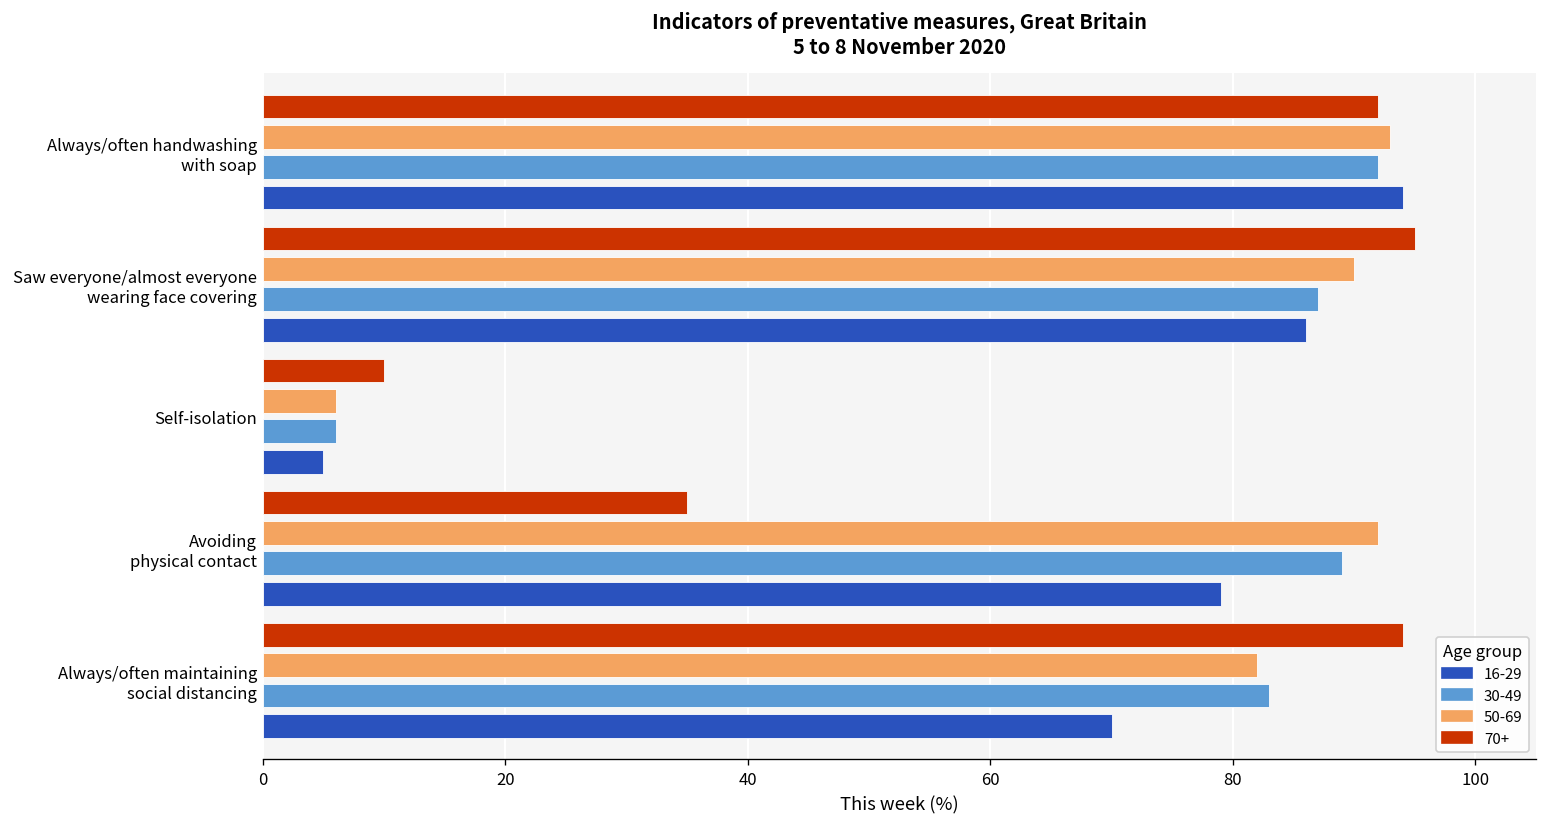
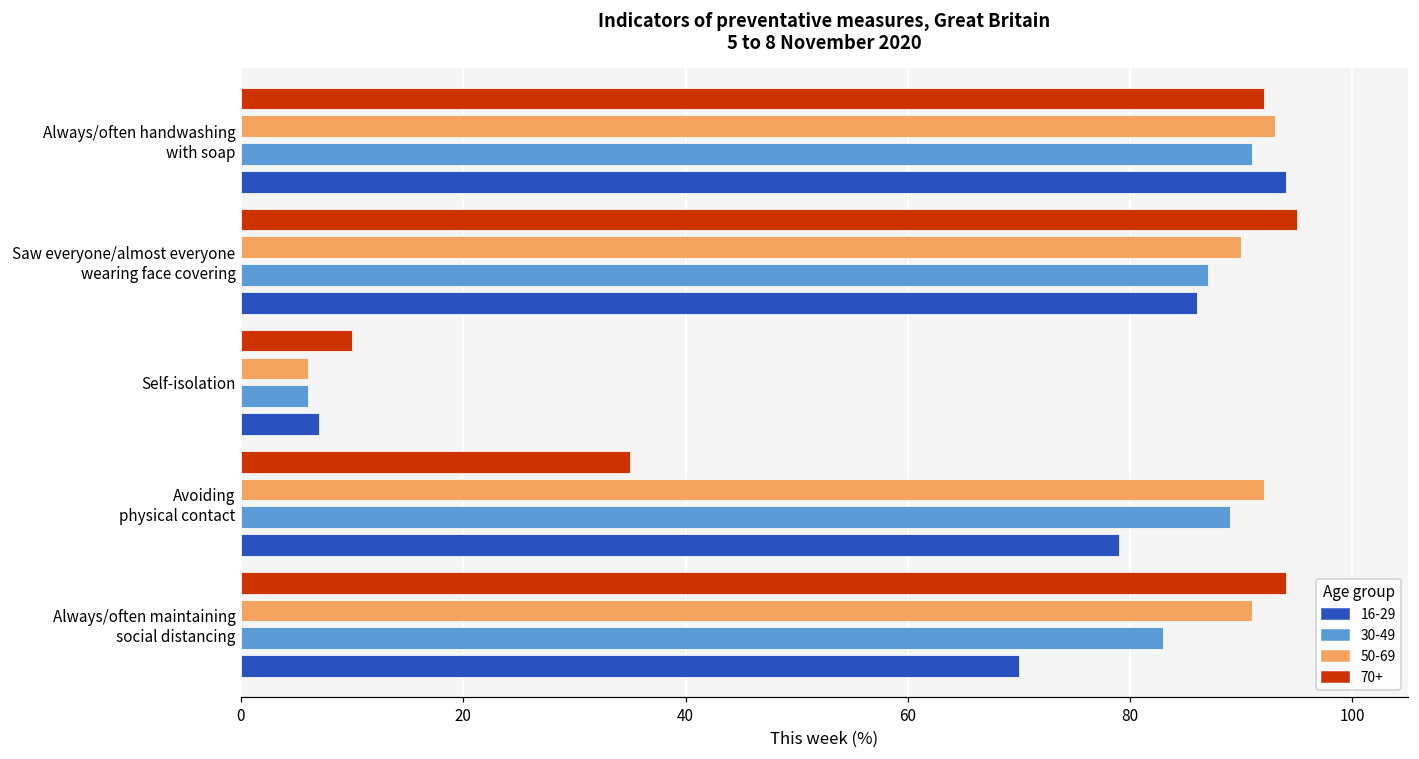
  {
    "16-29": {
      "Always/often handwashing with soap": 94,
      "Saw everyone/almost everyone wearing face covering": 86,
-     "Self-isolation": 5,
+     "Self-isolation": 7,
      "Avoiding physical contact": 79,
      "Always/often maintaining social distancing": 70
    },
    "30-49": {
-     "Always/often handwashing with soap": 92,
+     "Always/often handwashing with soap": 91,
      "Saw everyone/almost everyone wearing face covering": 87,
      "Self-isolation": 6,
      "Avoiding physical contact": 89,
      "Always/often maintaining social distancing": 83
    },
    "50-69": {
      "Always/often handwashing with soap": 93,
      "Saw everyone/almost everyone wearing face covering": 90,
      "Self-isolation": 6,
      "Avoiding physical contact": 92,
-     "Always/often maintaining social distancing": 82
+     "Always/often maintaining social distancing": 91
    },
    "70+": {
      "Always/often handwashing with soap": 92,
      "Saw everyone/almost everyone wearing face covering": 95,
      "Self-isolation": 10,
      "Avoiding physical contact": 35,
      "Always/often maintaining social distancing": 94
    }
  }
